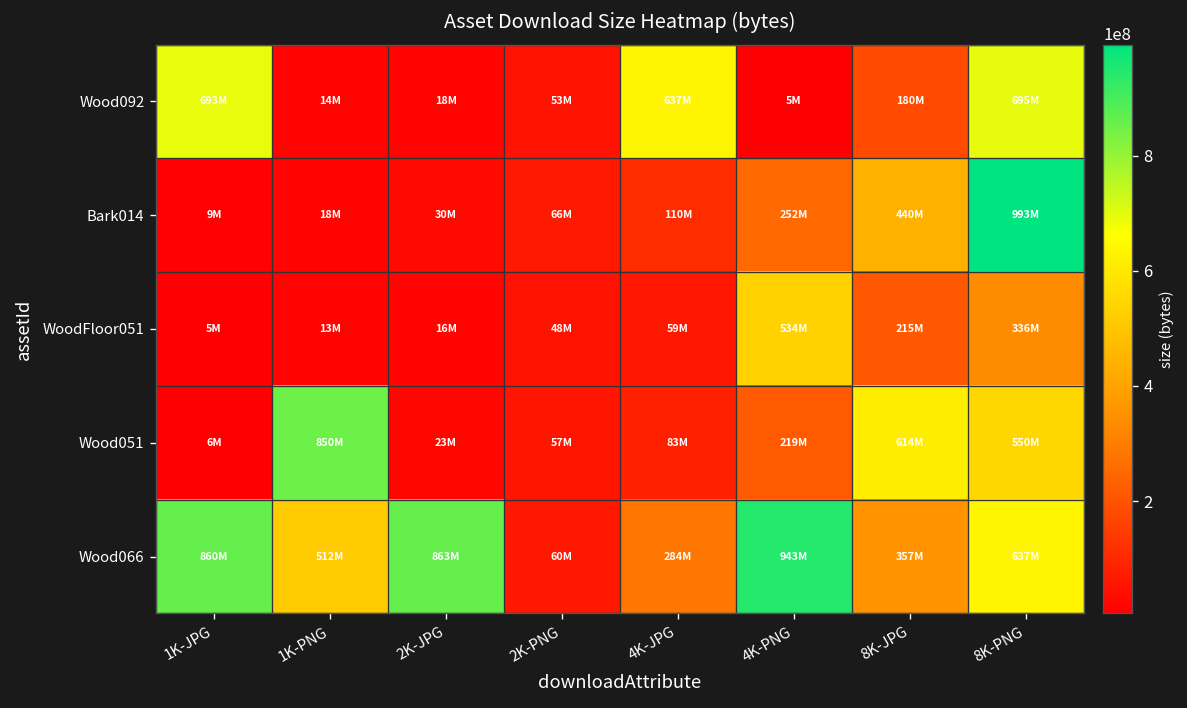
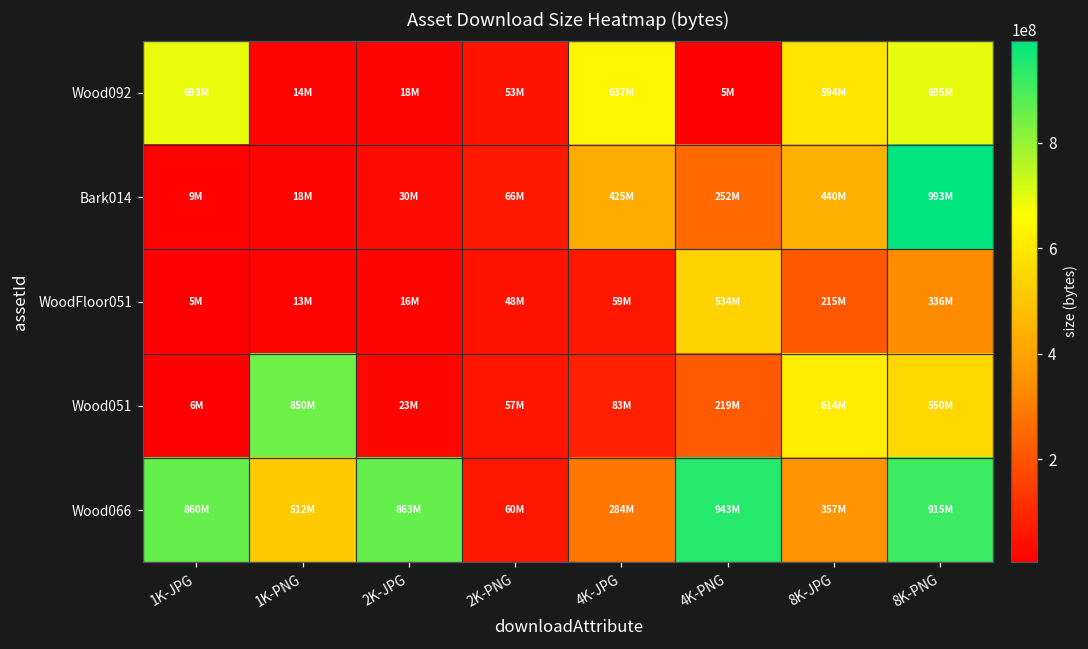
  {
    "Wood092": {
      "1K-JPG": "693M",
      "1K-PNG": "14M",
      "2K-JPG": "18M",
      "2K-PNG": "53M",
      "4K-JPG": "637M",
      "4K-PNG": "5M",
-     "8K-JPG": "180M",
+     "8K-JPG": "594M",
      "8K-PNG": "695M"
    },
    "Bark014": {
      "1K-JPG": "9M",
      "1K-PNG": "18M",
      "2K-JPG": "30M",
      "2K-PNG": "66M",
-     "4K-JPG": "110M",
+     "4K-JPG": "425M",
      "4K-PNG": "252M",
      "8K-JPG": "440M",
      "8K-PNG": "993M"
    },
    "WoodFloor051": {
      "1K-JPG": "5M",
      "1K-PNG": "13M",
      "2K-JPG": "16M",
      "2K-PNG": "48M",
      "4K-JPG": "59M",
      "4K-PNG": "534M",
      "8K-JPG": "215M",
      "8K-PNG": "336M"
    },
    "Wood051": {
      "1K-JPG": "6M",
      "1K-PNG": "850M",
      "2K-JPG": "23M",
      "2K-PNG": "57M",
      "4K-JPG": "83M",
      "4K-PNG": "219M",
      "8K-JPG": "614M",
      "8K-PNG": "550M"
    },
    "Wood066": {
      "1K-JPG": "860M",
      "1K-PNG": "512M",
      "2K-JPG": "863M",
      "2K-PNG": "60M",
      "4K-JPG": "284M",
      "4K-PNG": "943M",
      "8K-JPG": "357M",
-     "8K-PNG": "637M"
+     "8K-PNG": "915M"
    }
  }
